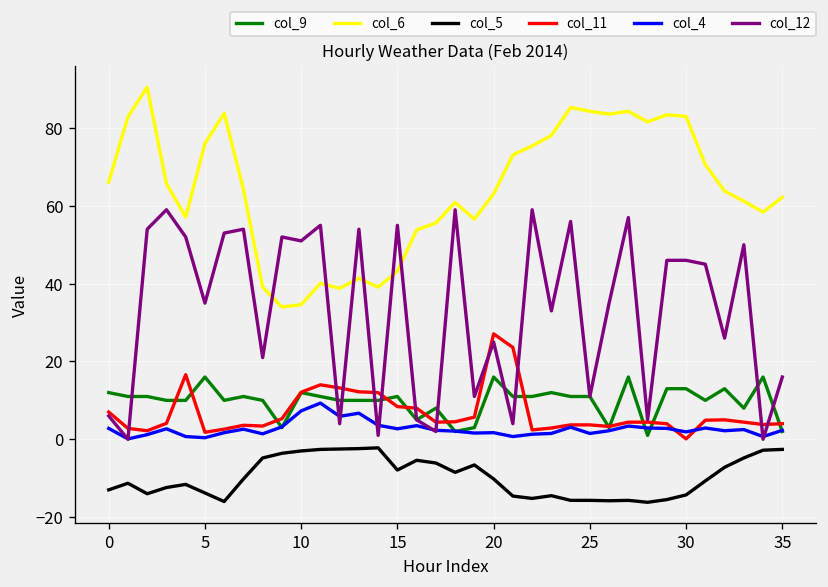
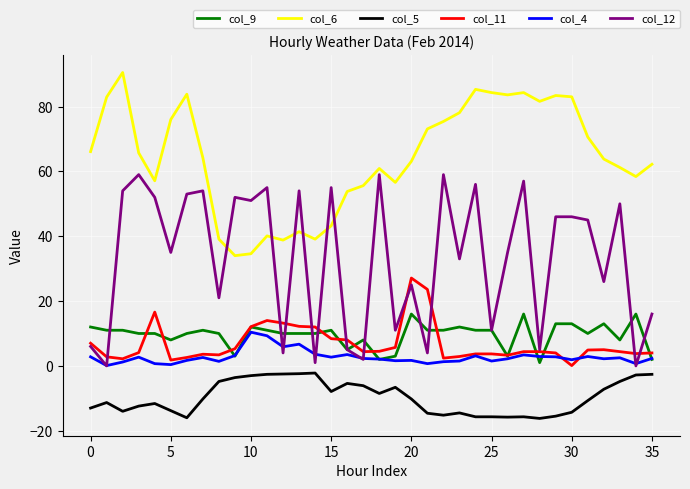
  {
    "col_9": {
      "0": 12,
-     "5": 16,
+     "5": 8,
      "15": 11,
      "20": 16,
      "30": 13
    },
    "col_6": {
      "0": 66,
      "5": 76,
      "10": 35,
      "15": 43,
      "20": 63,
      "25": 84,
      "30": 83,
      "35": 62
    },
    "col_5": {
      "0": -13,
      "5": -14,
      "10": -3,
      "15": -8,
      "20": -10,
      "25": -16,
      "30": -14,
      "35": -3
    },
    "col_11": {
      "0": 7,
      "5": 2,
      "15": 8,
      "20": 27,
      "25": 4,
      "30": 0,
      "35": 4
    },
    "col_4": {
      "0": 3,
      "5": 0,
-     "10": 7,
+     "10": 10,
      "15": 3,
      "20": 2,
      "25": 2,
      "30": 2
    },
    "col_12": {
      "0": 6,
      "5": 35,
      "10": 51,
      "15": 55,
      "20": 25,
      "30": 46,
      "35": 16
    }
  }
